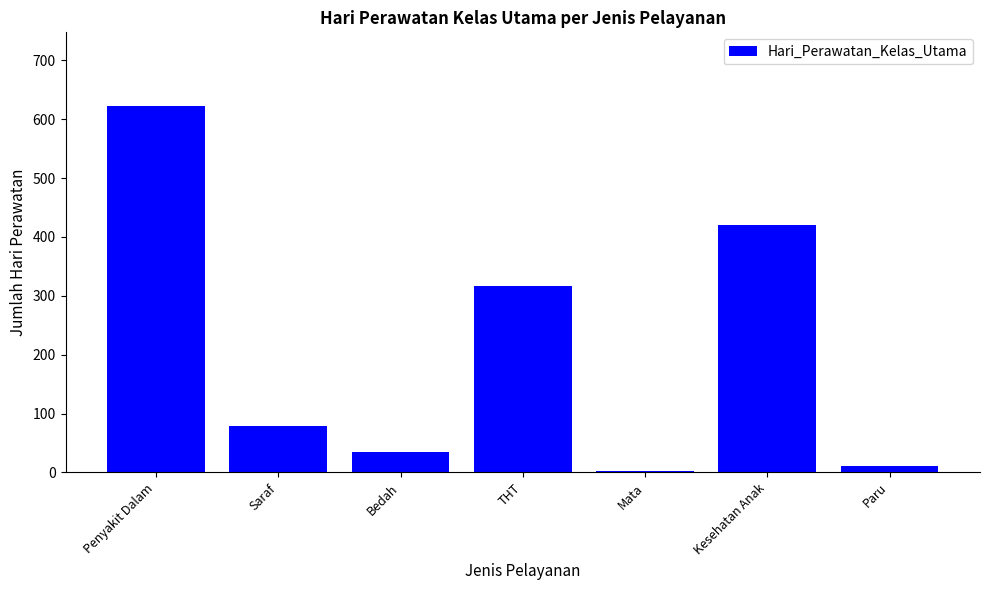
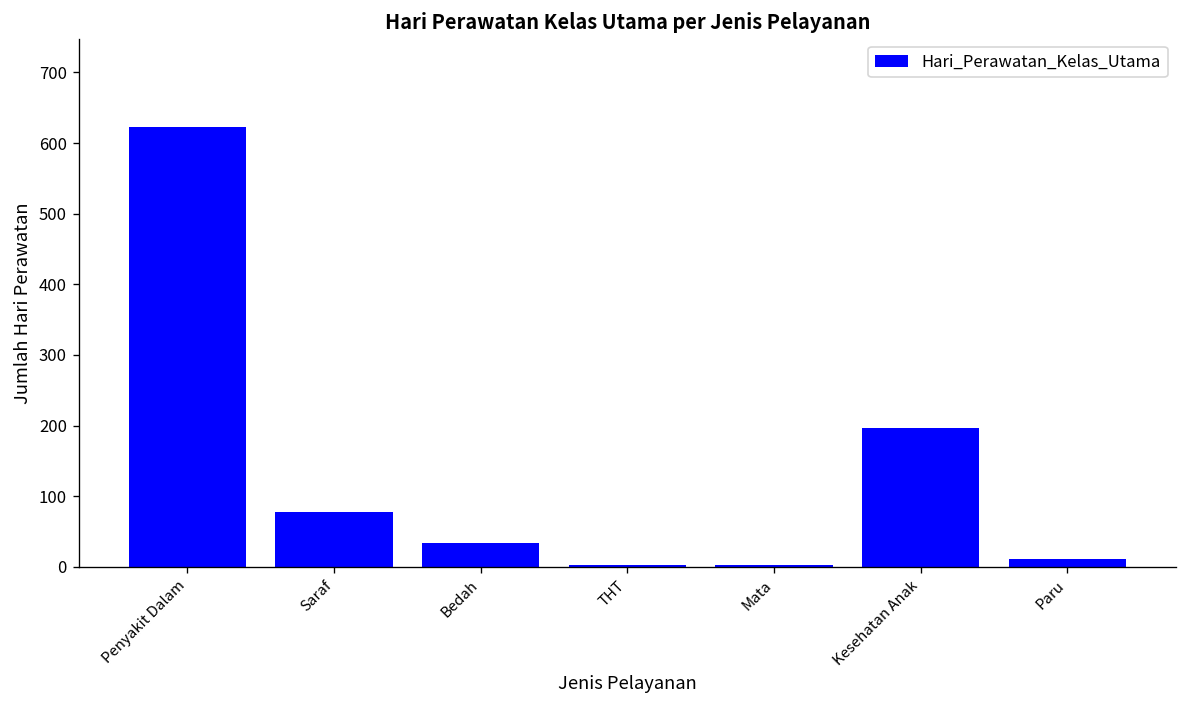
  {
    "Penyakit Dalam": 620,
    "Saraf": 80,
    "Bedah": 30,
-   "THT": 320,
-   "Kesehatan Anak": 420,
+   "THT": 0,
+   "Kesehatan Anak": 200,
    "Paru": 10
  }
